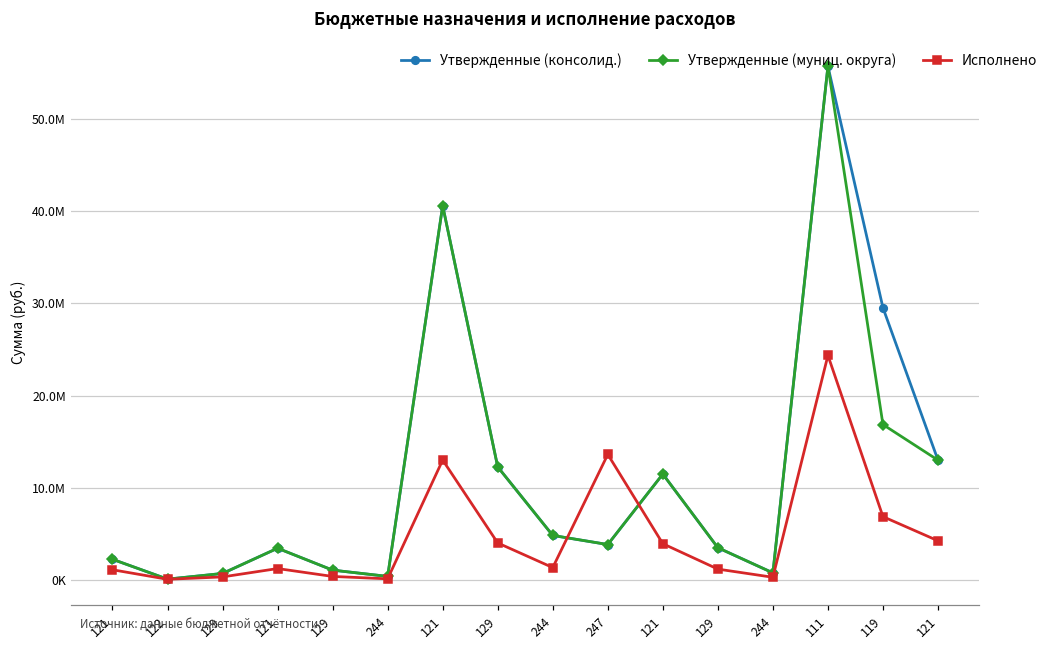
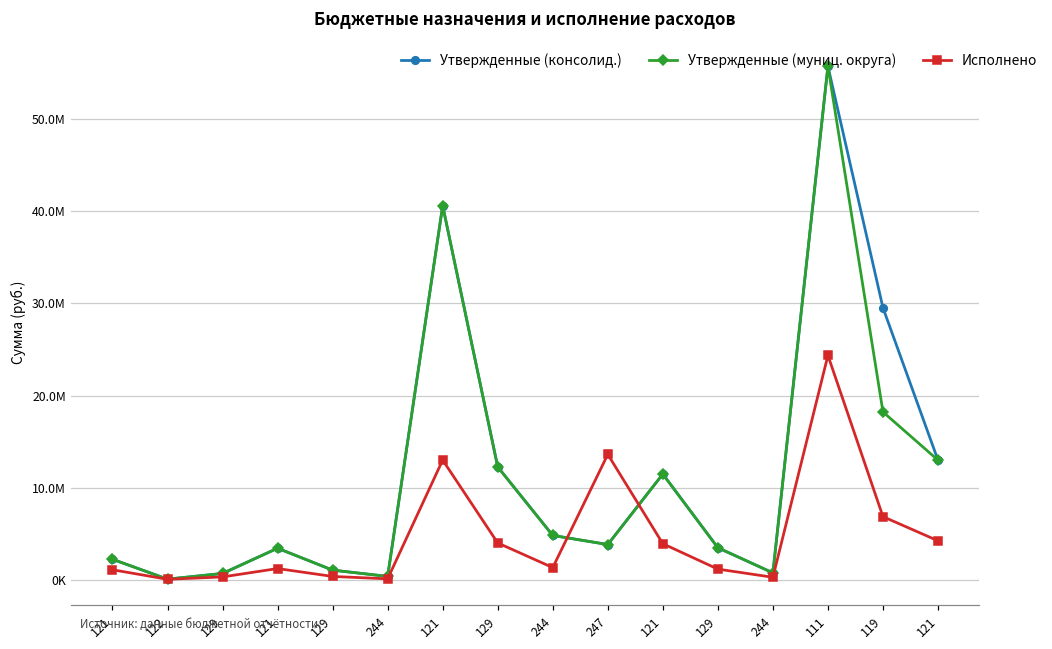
  {
    "Утвержденные (консолид.)": {
      "119": 30000000
    },
    "Утвержденные (муниц. округа)": {
-     "119": 17000000
+     "119": 18000000
    },
    "Исполнено": {
      "247": 14000000,
      "111": 24000000,
      "119": 7000000
    }
  }
